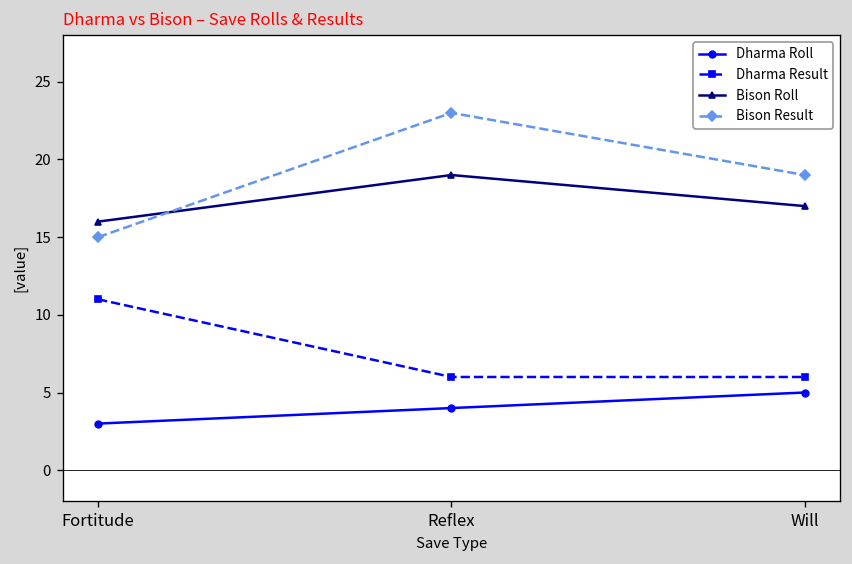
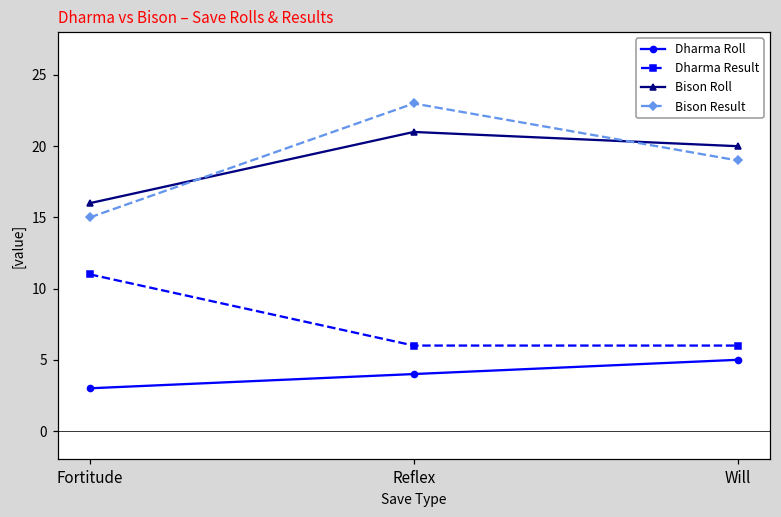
  {
    "Bison Roll": {
      "Fortitude": 16,
-     "Reflex": 19,
-     "Will": 17
+     "Reflex": 21,
+     "Will": 20
    },
    "Bison Result": {
      "Fortitude": 15,
      "Reflex": 23,
      "Will": 19
    }
  }
